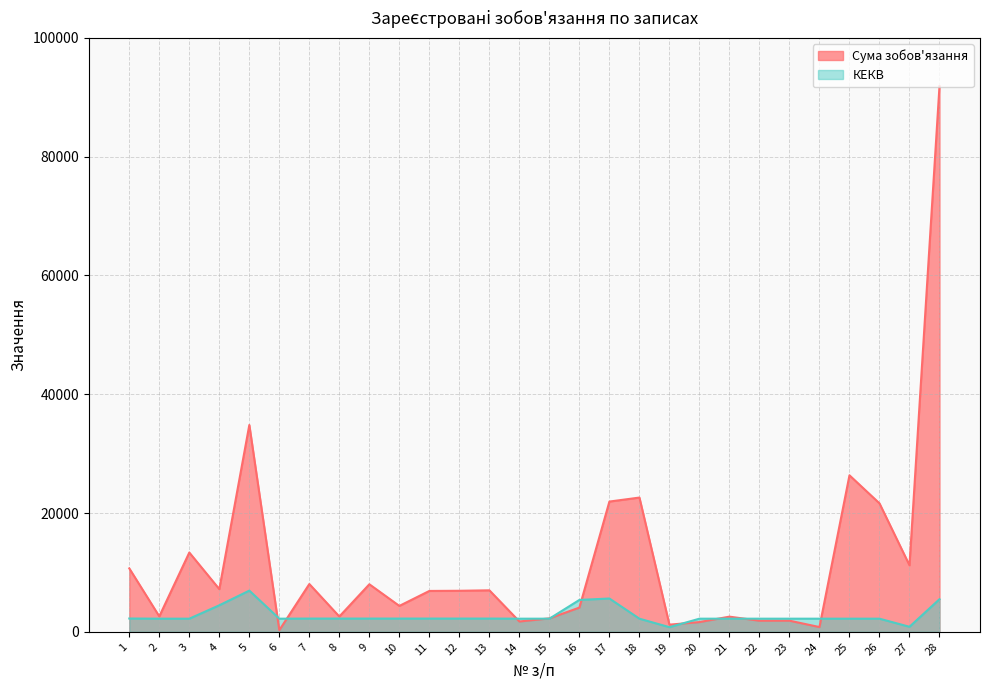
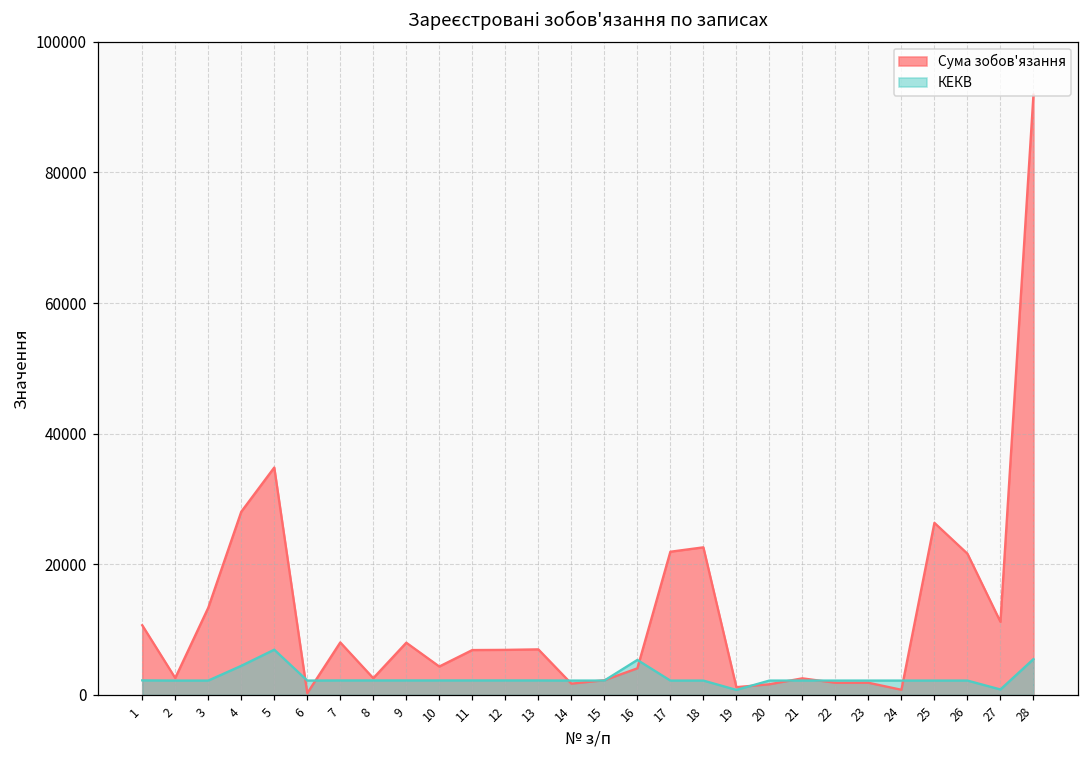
  {
    "Сума зобов'язання": {
      "1": 11000,
      "3": 13000,
-     "4": 7000,
+     "4": 28000,
      "5": 35000,
      "6": 0,
      "7": 8000,
      "9": 8000,
      "10": 4000,
      "11": 7000,
      "12": 7000,
      "13": 7000,
      "14": 2000,
      "16": 4000,
      "17": 22000,
      "18": 23000,
      "20": 2000,
      "24": 1000,
      "25": 26000,
      "26": 22000,
      "27": 11000
    },
    "КЕКВ": {
      "1": 2000,
      "3": 2000,
      "4": 4000,
      "5": 7000,
      "6": 2000,
      "7": 2000,
      "9": 2000,
      "10": 2000,
      "11": 2000,
      "12": 2000,
      "13": 2000,
      "14": 2000,
      "16": 5000,
-     "17": 6000,
+     "17": 2000,
      "18": 2000,
      "20": 2000,
      "24": 2000,
      "25": 2000,
      "26": 2000,
      "27": 1000,
      "28": 5000
    }
  }
